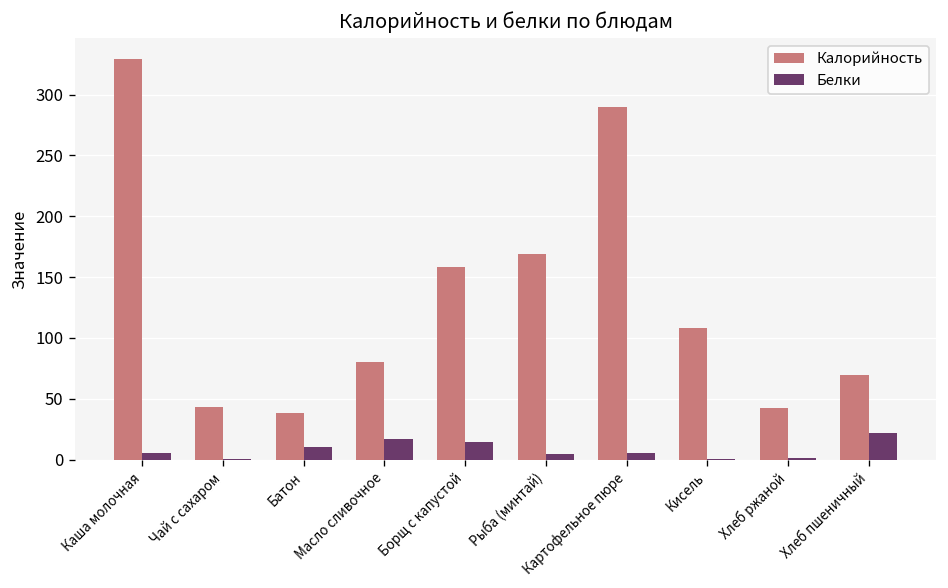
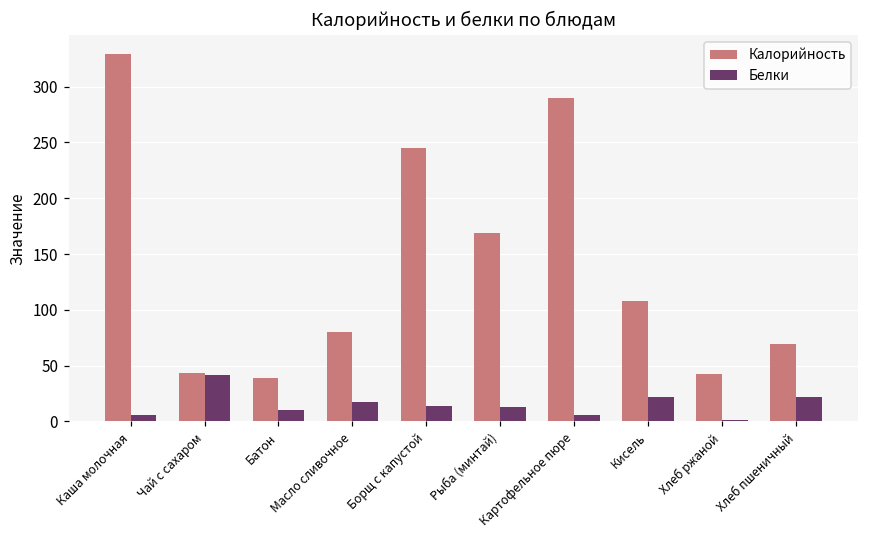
  {
    "Калорийность": {
      "Каша молочная": 330,
      "Чай с сахаром": 43,
      "Батон": 39,
      "Масло сливочное": 80,
-     "Борщ с капустой": 159,
+     "Борщ с капустой": 245,
      "Рыба (минтай)": 169,
      "Картофельное пюре": 290,
      "Кисель": 108,
      "Хлеб ржаной": 42,
      "Хлеб пшеничный": 69
    },
    "Белки": {
      "Каша молочная": 6,
-     "Чай с сахаром": 0,
+     "Чай с сахаром": 41,
      "Батон": 10,
      "Масло сливочное": 17,
      "Борщ с капустой": 14,
-     "Рыба (минтай)": 5,
+     "Рыба (минтай)": 13,
      "Картофельное пюре": 5,
-     "Кисель": 0,
+     "Кисель": 22,
      "Хлеб пшеничный": 22
    }
  }
